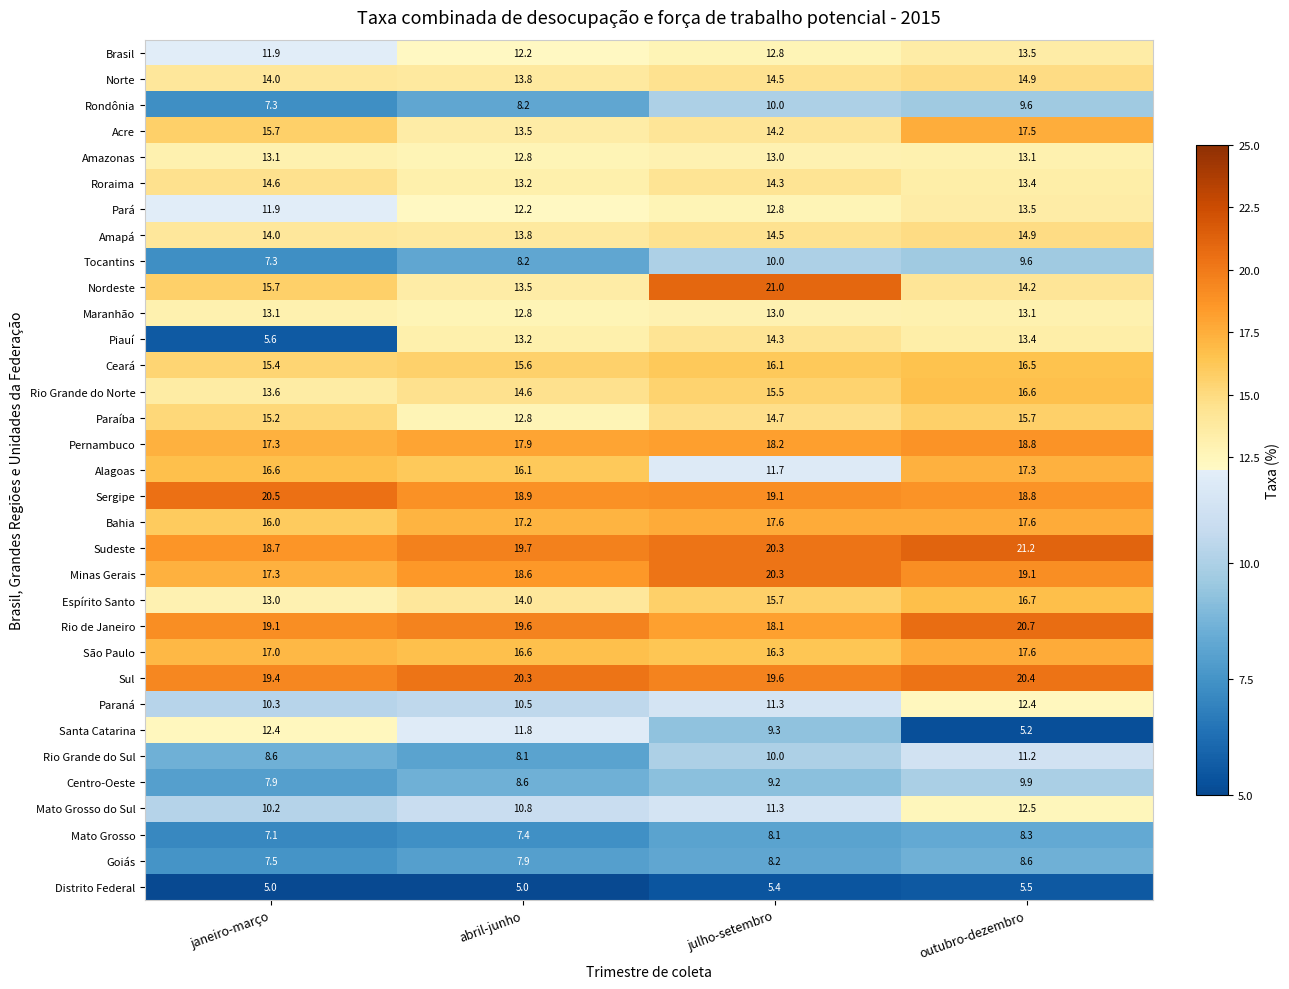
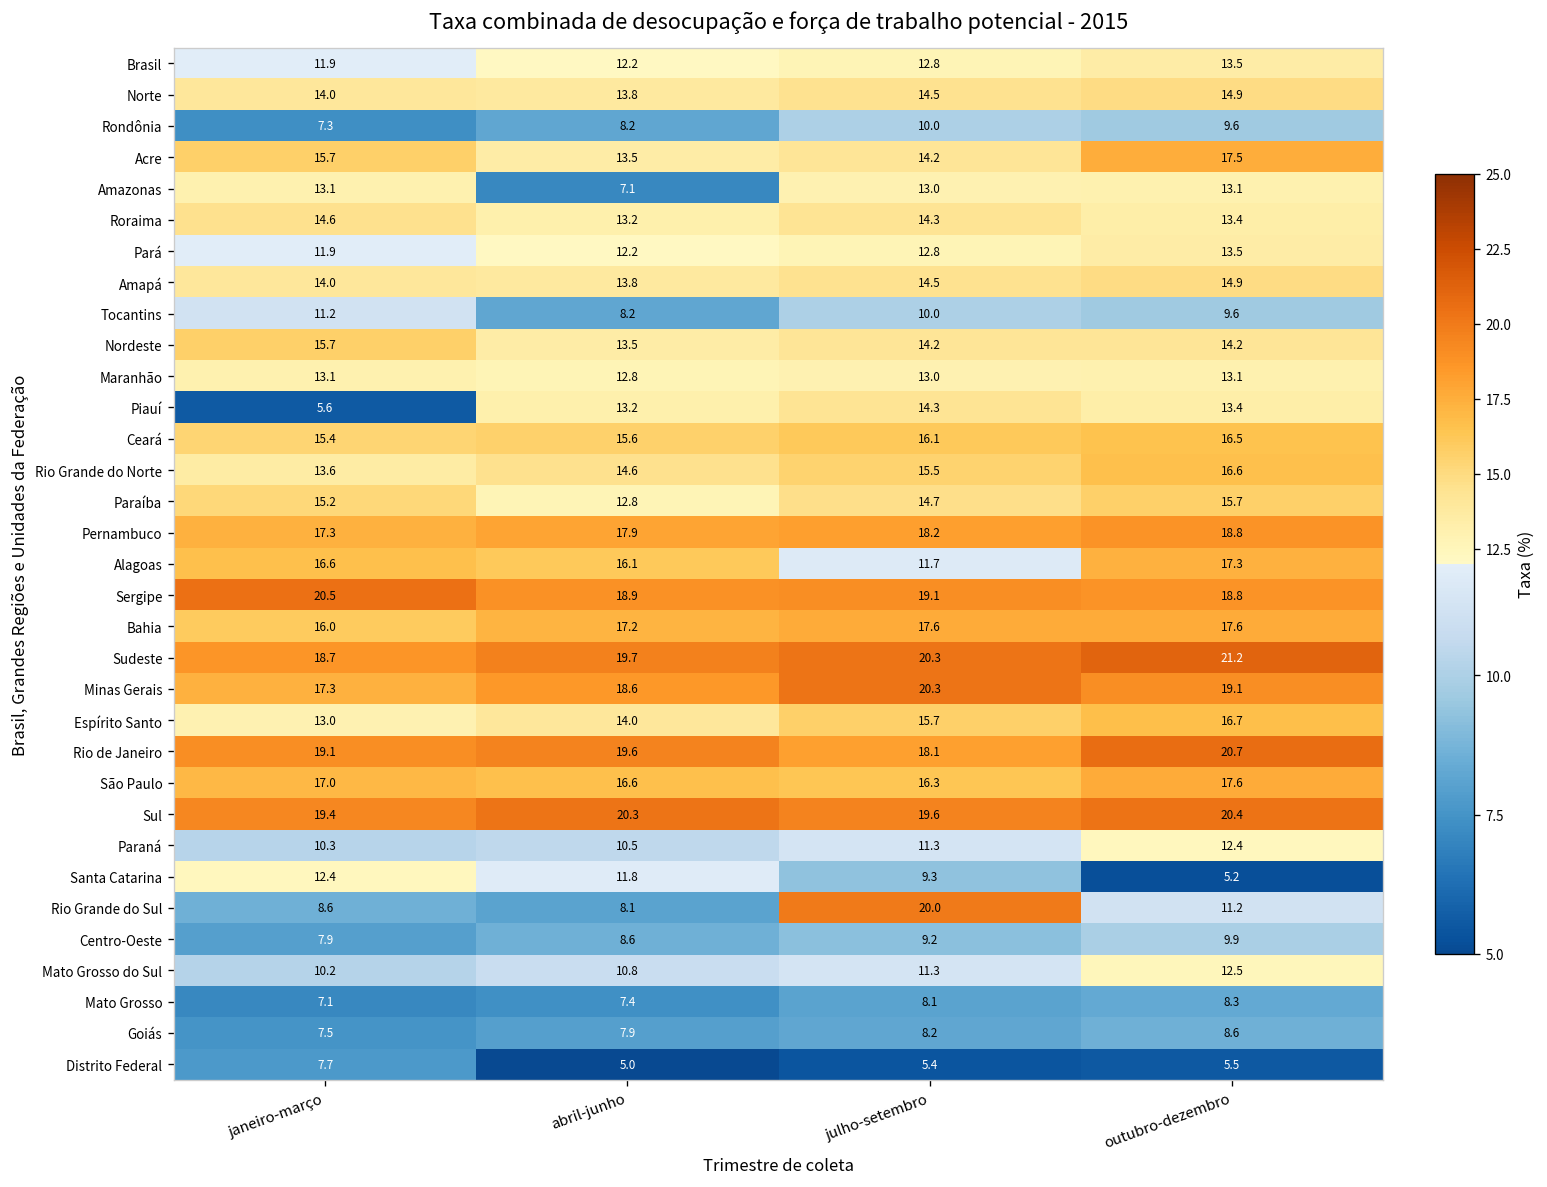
  {
    "Brasil": {
      "janeiro-março": 11.9,
      "abril-junho": 12.2,
      "julho-setembro": 12.8,
      "outubro-dezembro": 13.5
    },
    "Norte": {
      "janeiro-março": 14.0,
      "abril-junho": 13.8,
      "julho-setembro": 14.5,
      "outubro-dezembro": 14.9
    },
    "Rondônia": {
      "janeiro-março": 7.3,
      "abril-junho": 8.2,
      "julho-setembro": 10.0,
      "outubro-dezembro": 9.6
    },
    "Acre": {
      "janeiro-março": 15.7,
      "abril-junho": 13.5,
      "julho-setembro": 14.2,
      "outubro-dezembro": 17.5
    },
    "Amazonas": {
      "janeiro-março": 13.1,
-     "abril-junho": 12.8,
+     "abril-junho": 7.1,
      "julho-setembro": 13.0,
      "outubro-dezembro": 13.1
    },
    "Roraima": {
      "janeiro-março": 14.6,
      "abril-junho": 13.2,
      "julho-setembro": 14.3,
      "outubro-dezembro": 13.4
    },
    "Pará": {
      "janeiro-março": 11.9,
      "abril-junho": 12.2,
      "julho-setembro": 12.8,
      "outubro-dezembro": 13.5
    },
    "Amapá": {
      "janeiro-março": 14.0,
      "abril-junho": 13.8,
      "julho-setembro": 14.5,
      "outubro-dezembro": 14.9
    },
    "Tocantins": {
-     "janeiro-março": 7.3,
+     "janeiro-março": 11.2,
      "abril-junho": 8.2,
      "julho-setembro": 10.0,
      "outubro-dezembro": 9.6
    },
    "Nordeste": {
      "janeiro-março": 15.7,
      "abril-junho": 13.5,
-     "julho-setembro": 21.0,
+     "julho-setembro": 14.2,
      "outubro-dezembro": 14.2
    },
    "Maranhão": {
      "janeiro-março": 13.1,
      "abril-junho": 12.8,
      "julho-setembro": 13.0,
      "outubro-dezembro": 13.1
    },
    "Piauí": {
      "janeiro-março": 5.6,
      "abril-junho": 13.2,
      "julho-setembro": 14.3,
      "outubro-dezembro": 13.4
    },
    "Ceará": {
      "janeiro-março": 15.4,
      "abril-junho": 15.6,
      "julho-setembro": 16.1,
      "outubro-dezembro": 16.5
    },
    "Rio Grande do Norte": {
      "janeiro-março": 13.6,
      "abril-junho": 14.6,
      "julho-setembro": 15.5,
      "outubro-dezembro": 16.6
    },
    "Paraíba": {
      "janeiro-março": 15.2,
      "abril-junho": 12.8,
      "julho-setembro": 14.7,
      "outubro-dezembro": 15.7
    },
    "Pernambuco": {
      "janeiro-março": 17.3,
      "abril-junho": 17.9,
      "julho-setembro": 18.2,
      "outubro-dezembro": 18.8
    },
    "Alagoas": {
      "janeiro-março": 16.6,
      "abril-junho": 16.1,
      "julho-setembro": 11.7,
      "outubro-dezembro": 17.3
    },
    "Sergipe": {
      "janeiro-março": 20.5,
      "abril-junho": 18.9,
      "julho-setembro": 19.1,
      "outubro-dezembro": 18.8
    },
    "Bahia": {
      "janeiro-março": 16.0,
      "abril-junho": 17.2,
      "julho-setembro": 17.6,
      "outubro-dezembro": 17.6
    },
    "Sudeste": {
      "janeiro-março": 18.7,
      "abril-junho": 19.7,
      "julho-setembro": 20.3,
      "outubro-dezembro": 21.2
    },
    "Minas Gerais": {
      "janeiro-março": 17.3,
      "abril-junho": 18.6,
      "julho-setembro": 20.3,
      "outubro-dezembro": 19.1
    },
    "Espírito Santo": {
      "janeiro-março": 13.0,
      "abril-junho": 14.0,
      "julho-setembro": 15.7,
      "outubro-dezembro": 16.7
    },
    "Rio de Janeiro": {
      "janeiro-março": 19.1,
      "abril-junho": 19.6,
      "julho-setembro": 18.1,
      "outubro-dezembro": 20.7
    },
    "São Paulo": {
      "janeiro-março": 17.0,
      "abril-junho": 16.6,
      "julho-setembro": 16.3,
      "outubro-dezembro": 17.6
    },
    "Sul": {
      "janeiro-março": 19.4,
      "abril-junho": 20.3,
      "julho-setembro": 19.6,
      "outubro-dezembro": 20.4
    },
    "Paraná": {
      "janeiro-março": 10.3,
      "abril-junho": 10.5,
      "julho-setembro": 11.3,
      "outubro-dezembro": 12.4
    },
    "Santa Catarina": {
      "janeiro-março": 12.4,
      "abril-junho": 11.8,
      "julho-setembro": 9.3,
      "outubro-dezembro": 5.2
    },
    "Rio Grande do Sul": {
      "janeiro-março": 8.6,
      "abril-junho": 8.1,
-     "julho-setembro": 10.0,
+     "julho-setembro": 20.0,
      "outubro-dezembro": 11.2
    },
    "Centro-Oeste": {
      "janeiro-março": 7.9,
      "abril-junho": 8.6,
      "julho-setembro": 9.2,
      "outubro-dezembro": 9.9
    },
    "Mato Grosso do Sul": {
      "janeiro-março": 10.2,
      "abril-junho": 10.8,
      "julho-setembro": 11.3,
      "outubro-dezembro": 12.5
    },
    "Mato Grosso": {
      "janeiro-março": 7.1,
      "abril-junho": 7.4,
      "julho-setembro": 8.1,
      "outubro-dezembro": 8.3
    },
    "Goiás": {
      "janeiro-março": 7.5,
      "abril-junho": 7.9,
      "julho-setembro": 8.2,
      "outubro-dezembro": 8.6
    },
    "Distrito Federal": {
-     "janeiro-março": 5.0,
+     "janeiro-março": 7.7,
      "abril-junho": 5.0,
      "julho-setembro": 5.4,
      "outubro-dezembro": 5.5
    }
  }
